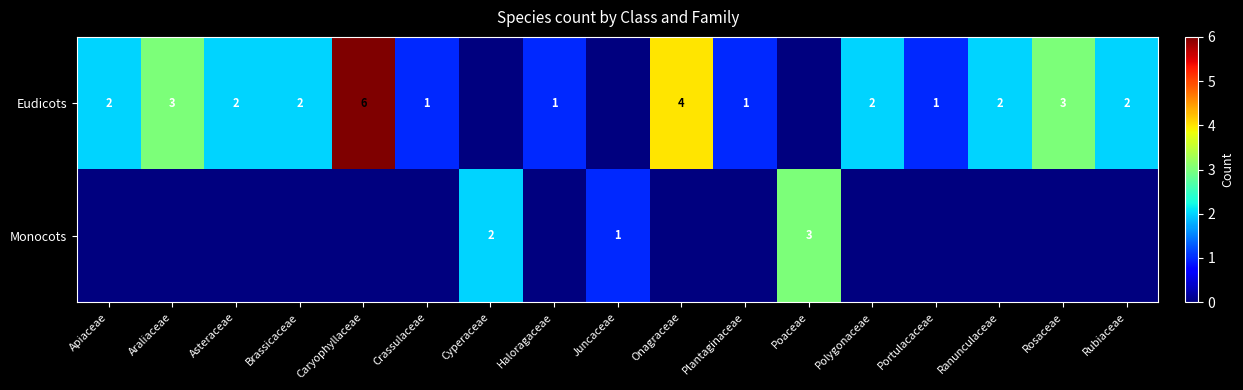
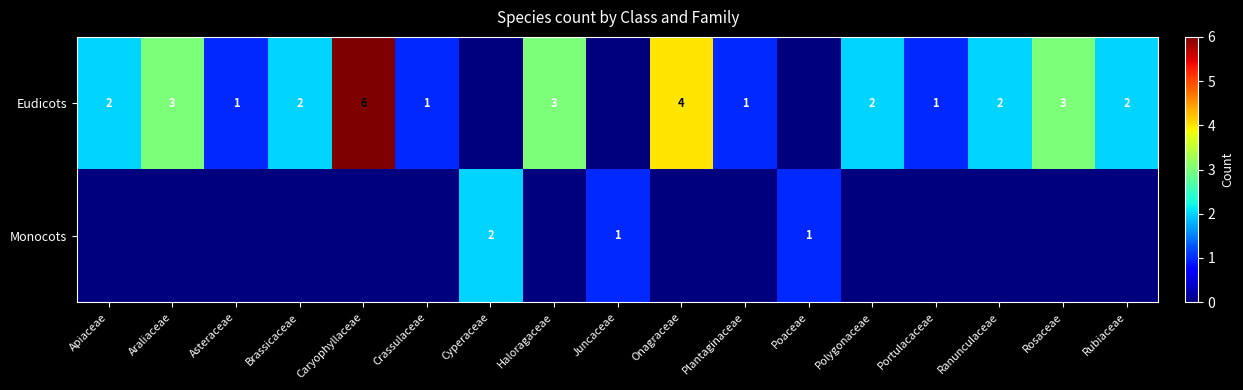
  {
    "Eudicots": {
      "Apiaceae": 2,
      "Araliaceae": 3,
-     "Asteraceae": 2,
+     "Asteraceae": 1,
      "Brassicaceae": 2,
      "Caryophyllaceae": 6,
      "Crassulaceae": 1,
-     "Haloragaceae": 1,
+     "Haloragaceae": 3,
      "Onagraceae": 4,
      "Plantaginaceae": 1,
      "Polygonaceae": 2,
      "Portulacaceae": 1,
      "Ranunculaceae": 2,
      "Rosaceae": 3,
      "Rubiaceae": 2
    },
    "Monocots": {
      "Cyperaceae": 2,
      "Juncaceae": 1,
-     "Poaceae": 3
+     "Poaceae": 1
    }
  }
